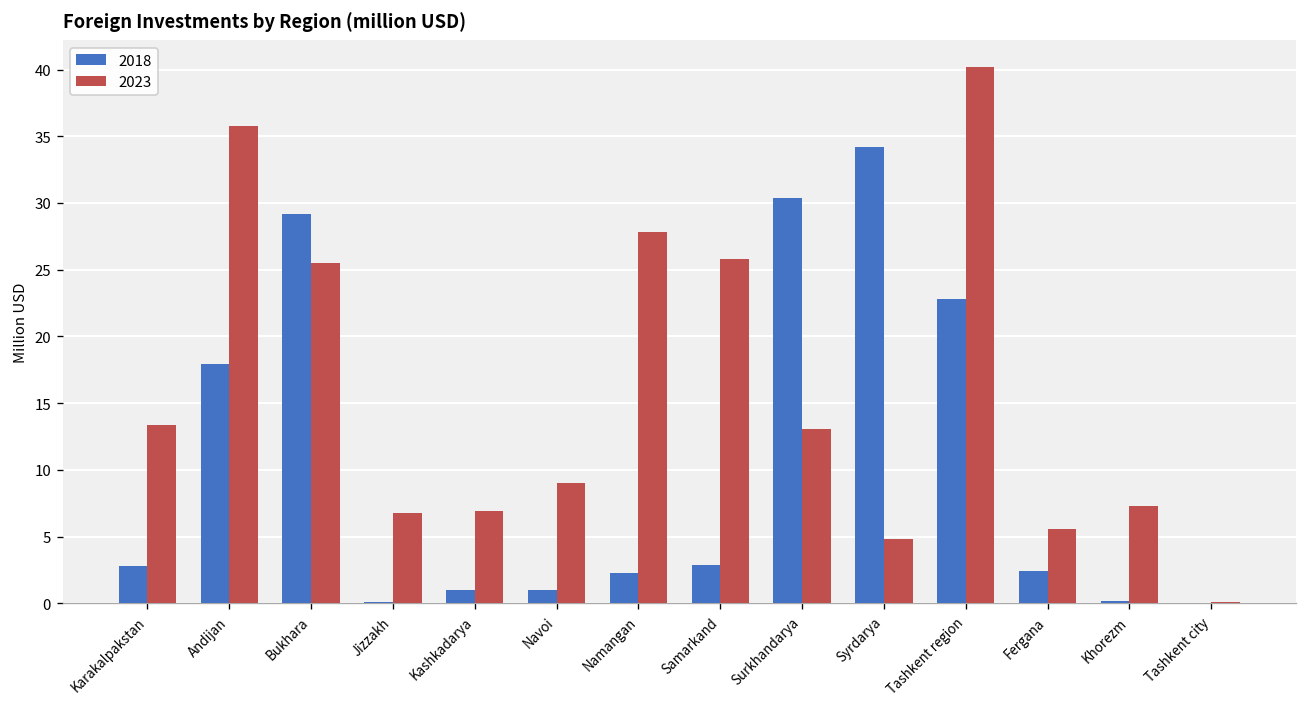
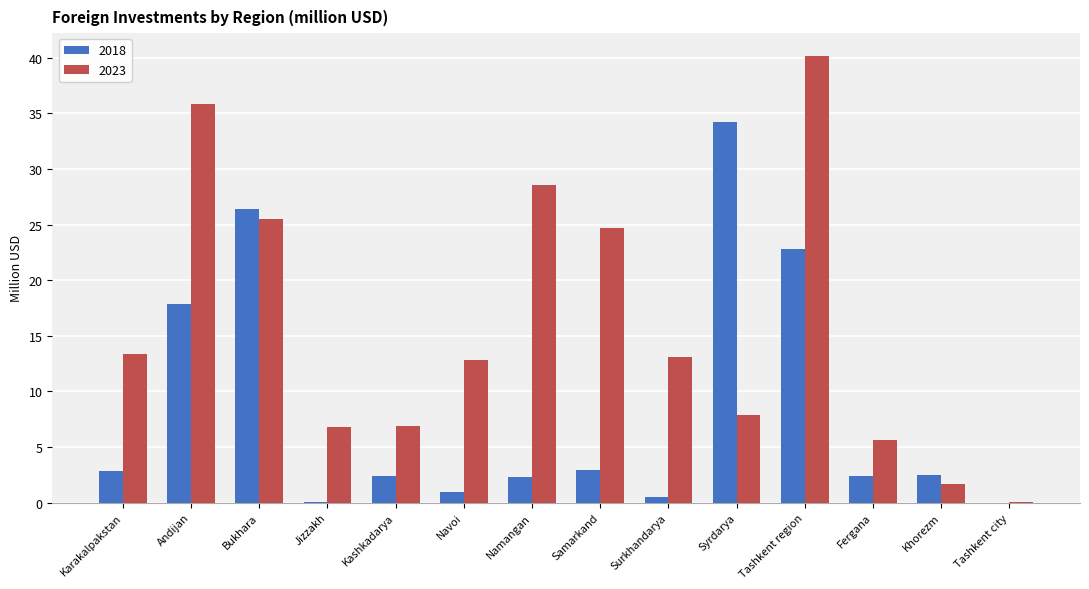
  {
    "2018": {
      "Karakalpakstan": 2.8,
      "Andijan": 17.9,
-     "Bukhara": 29.2,
-     "Kashkadarya": 1.0,
+     "Bukhara": 26.4,
+     "Kashkadarya": 2.4,
      "Navoi": 1.0,
      "Namangan": 2.3,
      "Samarkand": 2.9,
-     "Surkhandarya": 30.4,
+     "Surkhandarya": 0.5,
      "Syrdarya": 34.2,
      "Tashkent region": 22.8,
      "Fergana": 2.4,
-     "Khorezm": 0.2,
+     "Khorezm": 2.5,
      "Tashkent city": 0.0
    },
    "2023": {
      "Karakalpakstan": 13.4,
      "Andijan": 35.8,
      "Bukhara": 25.5,
      "Jizzakh": 6.8,
      "Kashkadarya": 6.9,
-     "Navoi": 9.0,
-     "Namangan": 27.8,
-     "Samarkand": 25.8,
+     "Navoi": 12.8,
+     "Namangan": 28.6,
+     "Samarkand": 24.7,
      "Surkhandarya": 13.1,
-     "Syrdarya": 4.8,
+     "Syrdarya": 7.9,
      "Tashkent region": 40.2,
      "Fergana": 5.6,
-     "Khorezm": 7.3
+     "Khorezm": 1.7
    }
  }
